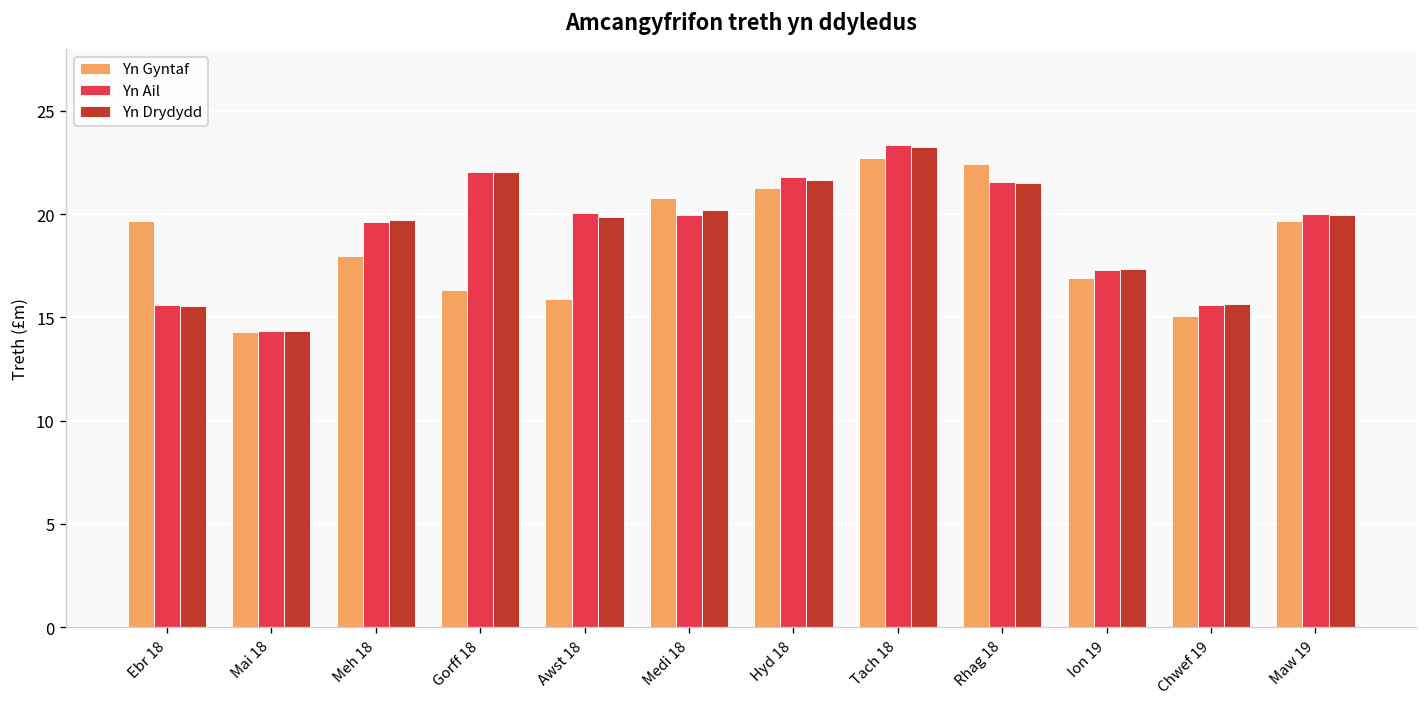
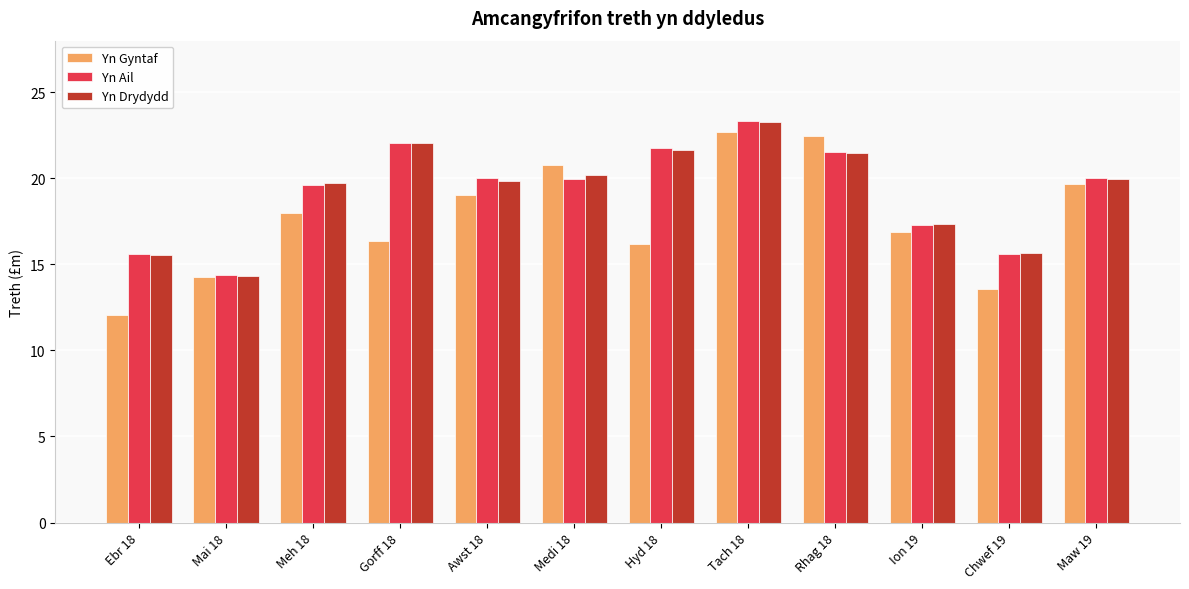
  {
    "Yn Gyntaf": {
-     "Ebr 18": 19.7,
+     "Ebr 18": 12.0,
      "Mai 18": 14.3,
      "Meh 18": 18.0,
      "Gorff 18": 16.3,
-     "Awst 18": 15.9,
+     "Awst 18": 19.1,
      "Medi 18": 20.8,
-     "Hyd 18": 21.3,
+     "Hyd 18": 16.2,
      "Tach 18": 22.7,
      "Rhag 18": 22.4,
      "Ion 19": 16.9,
-     "Chwef 19": 15.1,
+     "Chwef 19": 13.6,
      "Maw 19": 19.7
    }
  }
